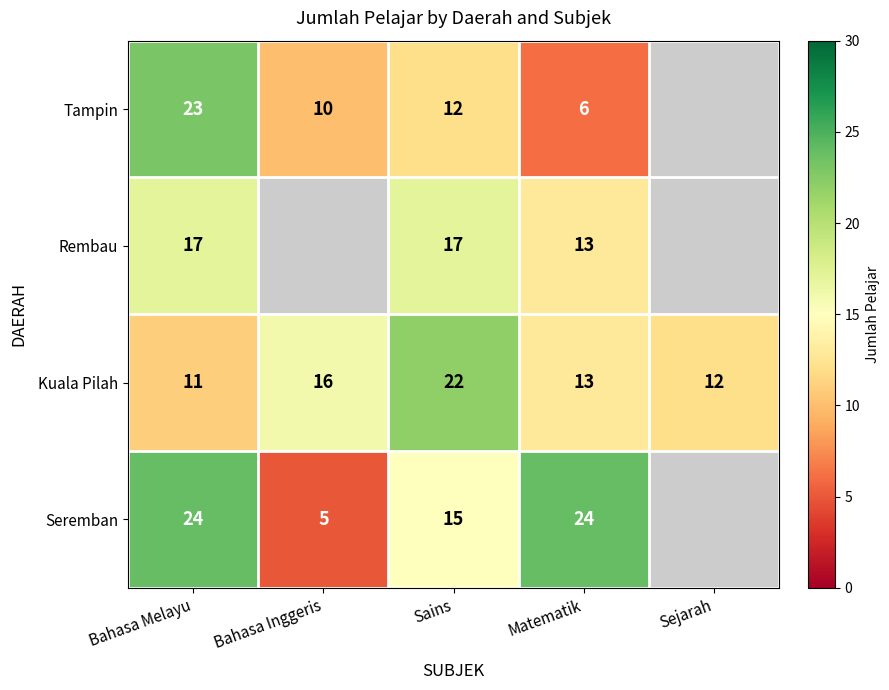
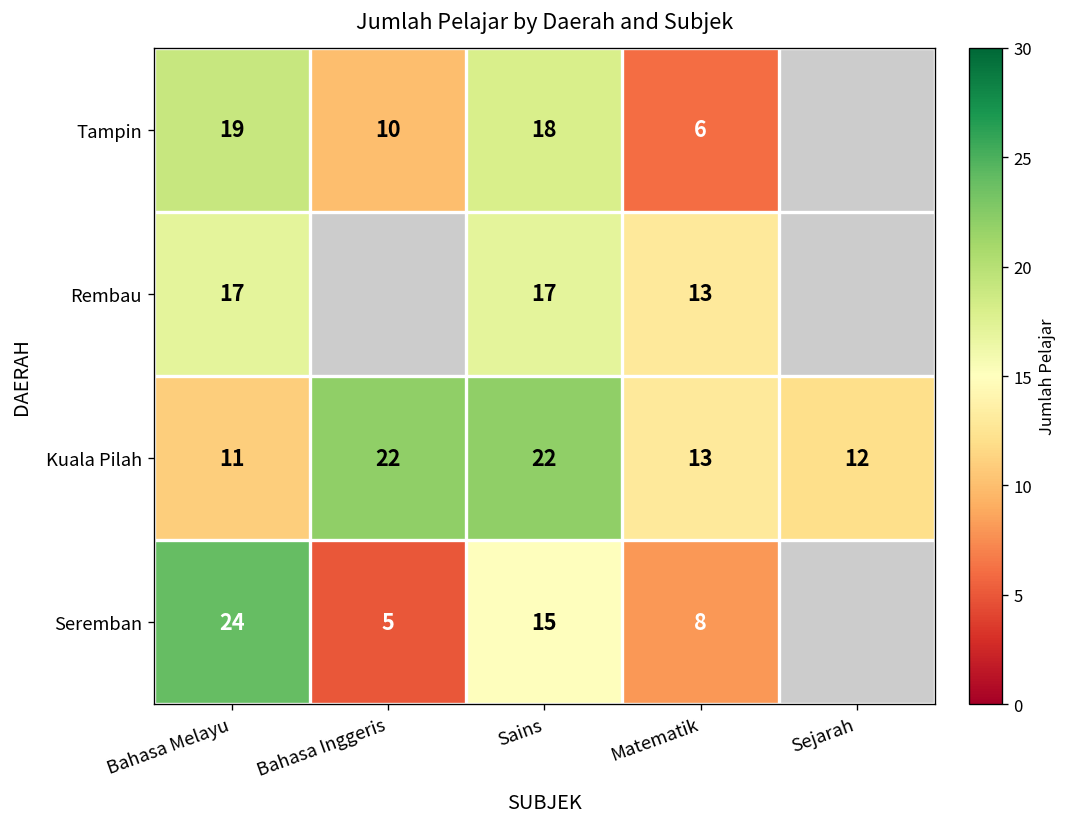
  {
    "Tampin": {
-     "Bahasa Melayu": 23,
+     "Bahasa Melayu": 19,
      "Bahasa Inggeris": 10,
-     "Sains": 12,
+     "Sains": 18,
      "Matematik": 6
    },
    "Rembau": {
      "Bahasa Melayu": 17,
      "Sains": 17,
      "Matematik": 13
    },
    "Kuala Pilah": {
      "Bahasa Melayu": 11,
-     "Bahasa Inggeris": 16,
+     "Bahasa Inggeris": 22,
      "Sains": 22,
      "Matematik": 13,
      "Sejarah": 12
    },
    "Seremban": {
      "Bahasa Melayu": 24,
      "Bahasa Inggeris": 5,
      "Sains": 15,
-     "Matematik": 24
+     "Matematik": 8
    }
  }
